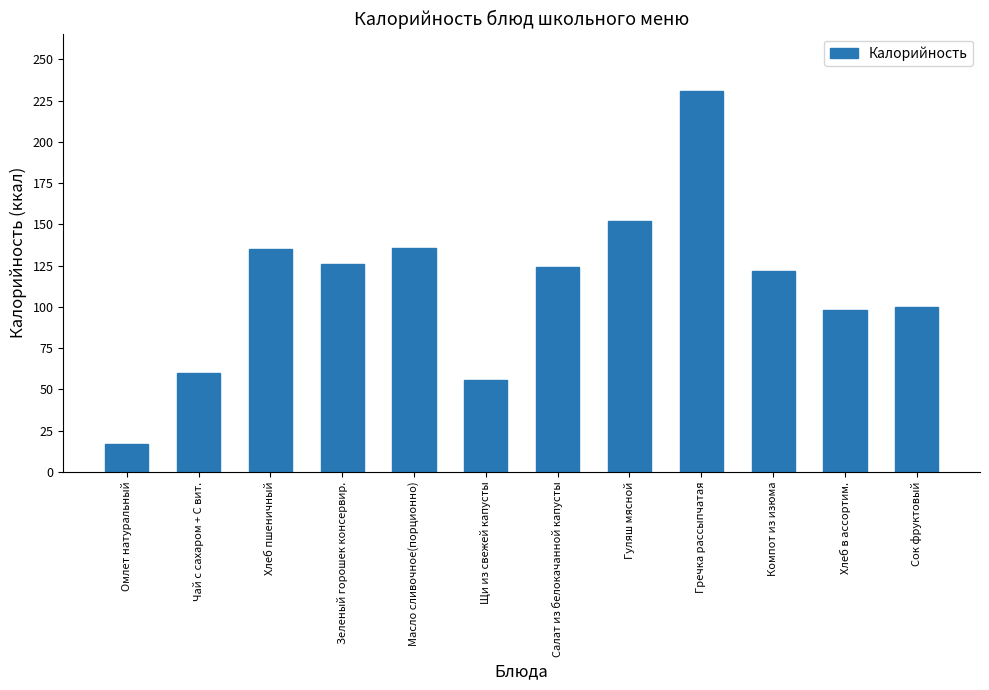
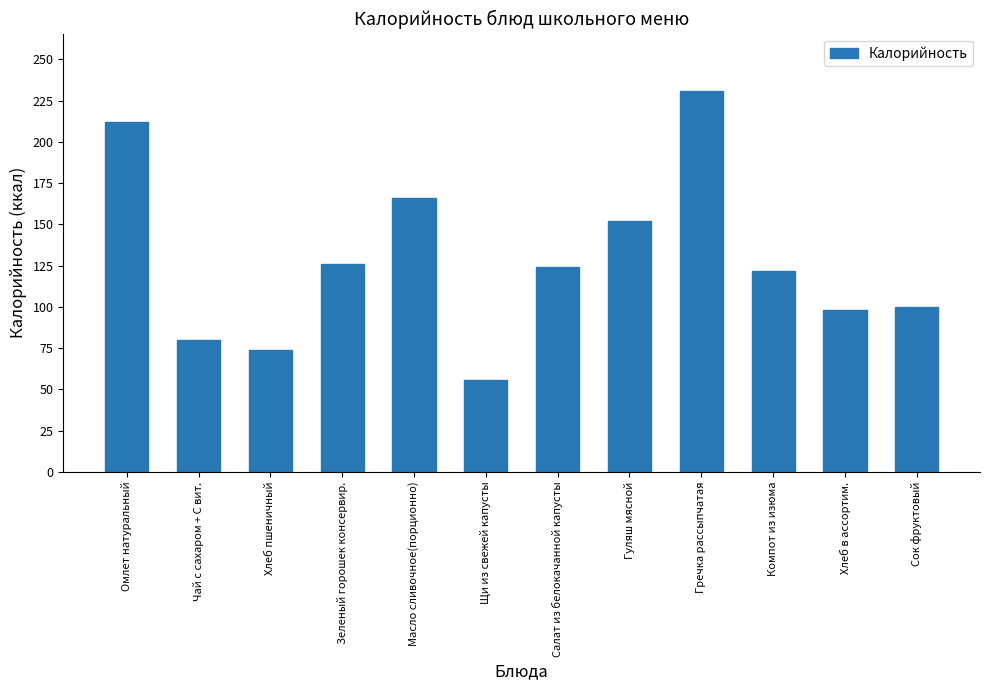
  {
-   "Омлет натуральный": 17,
-   "Чай с сахаром + С вит.": 60,
-   "Хлеб пшеничный": 135,
+   "Омлет натуральный": 212,
+   "Чай с сахаром + С вит.": 80,
+   "Хлеб пшеничный": 74,
    "Зеленый горошек консервир.": 126,
-   "Масло сливочное(порционно)": 136,
+   "Масло сливочное(порционно)": 166,
    "Щи из свежей капусты": 56,
    "Салат из белокачанной капусты": 124,
    "Гуляш мясной": 152,
    "Гречка рассыпчатая": 231,
    "Компот из изюма": 122,
    "Хлеб в ассортим.": 98,
    "Сок фруктовый": 100
  }
